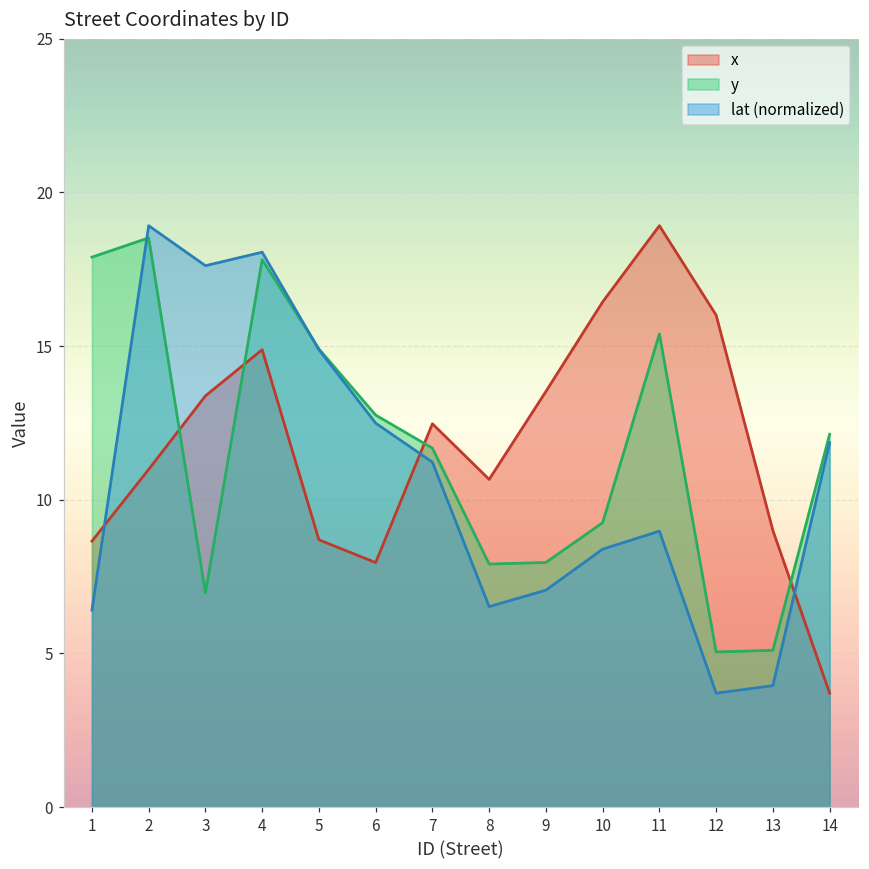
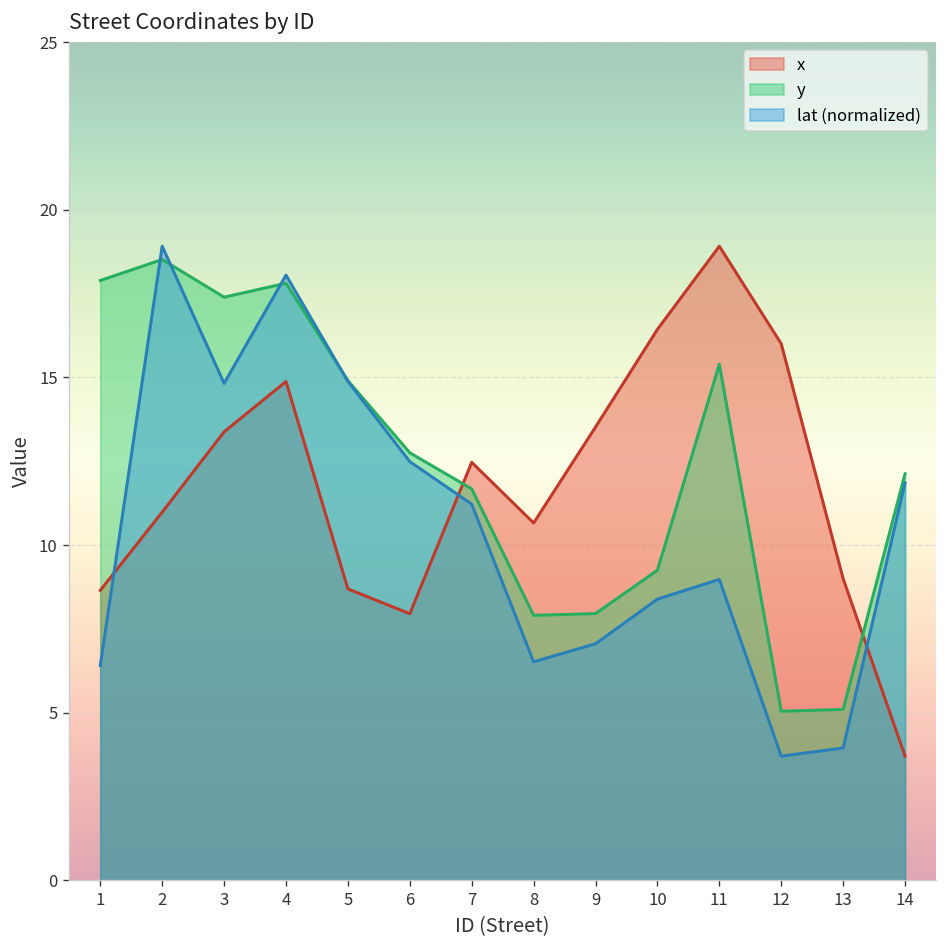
  {
    "x": {
      "1": 8.7,
      "2": 11.0,
      "3": 13.4,
      "4": 14.9,
      "5": 8.7,
      "6": 8.0,
      "7": 12.5,
      "8": 10.7,
      "9": 13.5,
      "10": 16.4,
      "11": 18.9,
      "12": 16.0,
      "13": 9.0,
      "14": 3.7
    },
    "y": {
      "1": 17.9,
      "2": 18.5,
-     "3": 7.0,
+     "3": 17.4,
      "4": 17.8,
      "6": 12.8,
      "7": 11.7,
      "8": 7.9,
      "9": 8.0,
      "10": 9.3,
      "11": 15.4,
      "12": 5.0,
      "13": 5.1,
      "14": 12.1
    },
    "lat (normalized)": {
      "1": 6.4,
      "2": 18.9,
-     "3": 17.6,
+     "3": 14.8,
      "4": 18.1,
      "6": 12.5,
      "7": 11.2,
      "8": 6.5,
      "9": 7.1,
      "10": 8.4,
      "11": 9.0,
      "12": 3.7,
      "13": 4.0,
      "14": 11.9
    }
  }
